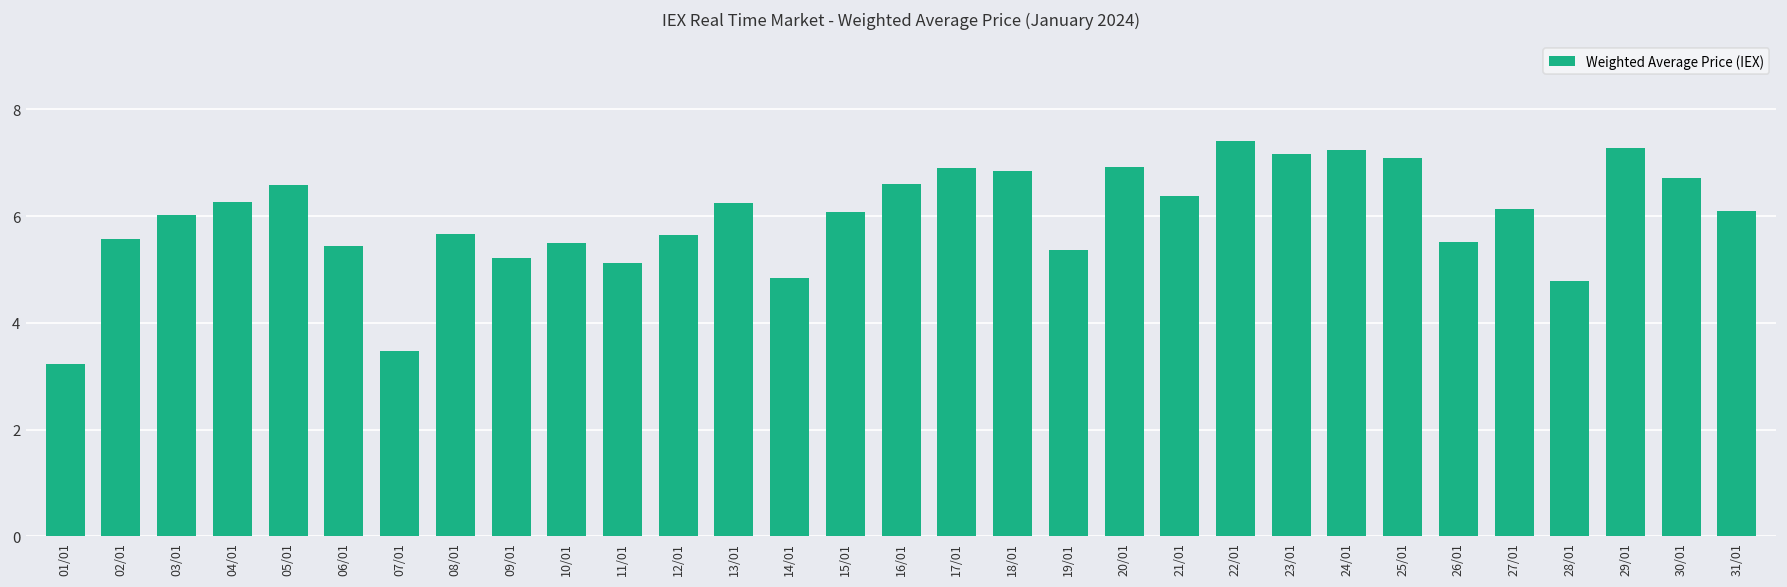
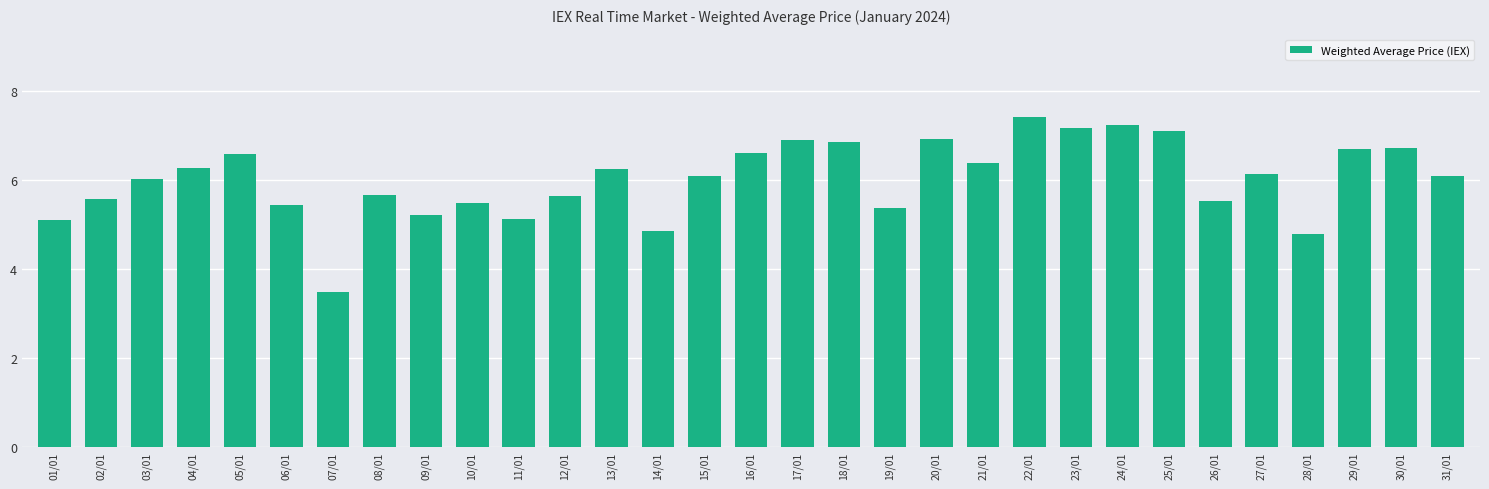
  {
-   "01/01": 3.2,
+   "01/01": 5.1,
    "02/01": 5.6,
    "03/01": 6.0,
    "04/01": 6.3,
    "05/01": 6.6,
    "06/01": 5.4,
    "07/01": 3.5,
    "08/01": 5.7,
    "09/01": 5.2,
    "10/01": 5.5,
    "11/01": 5.1,
    "12/01": 5.6,
    "13/01": 6.3,
    "14/01": 4.8,
    "15/01": 6.1,
    "16/01": 6.6,
    "17/01": 6.9,
    "18/01": 6.9,
    "19/01": 5.4,
    "20/01": 6.9,
    "21/01": 6.4,
    "22/01": 7.4,
    "23/01": 7.2,
    "24/01": 7.2,
    "25/01": 7.1,
    "26/01": 5.5,
    "27/01": 6.1,
    "28/01": 4.8,
-   "29/01": 7.3,
+   "29/01": 6.7,
    "30/01": 6.7,
    "31/01": 6.1
  }
